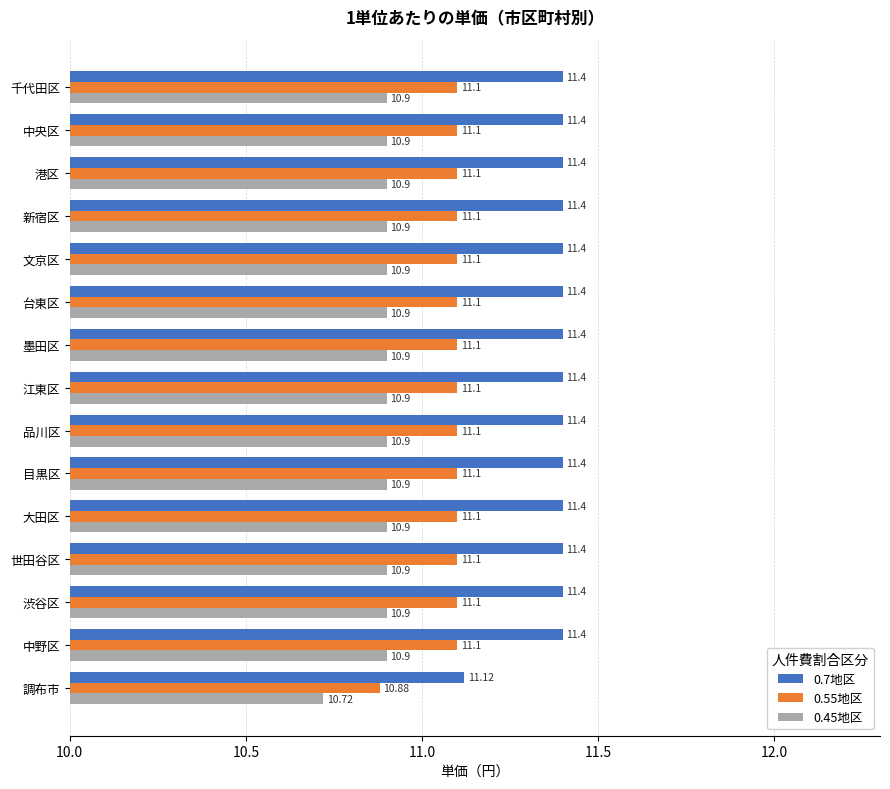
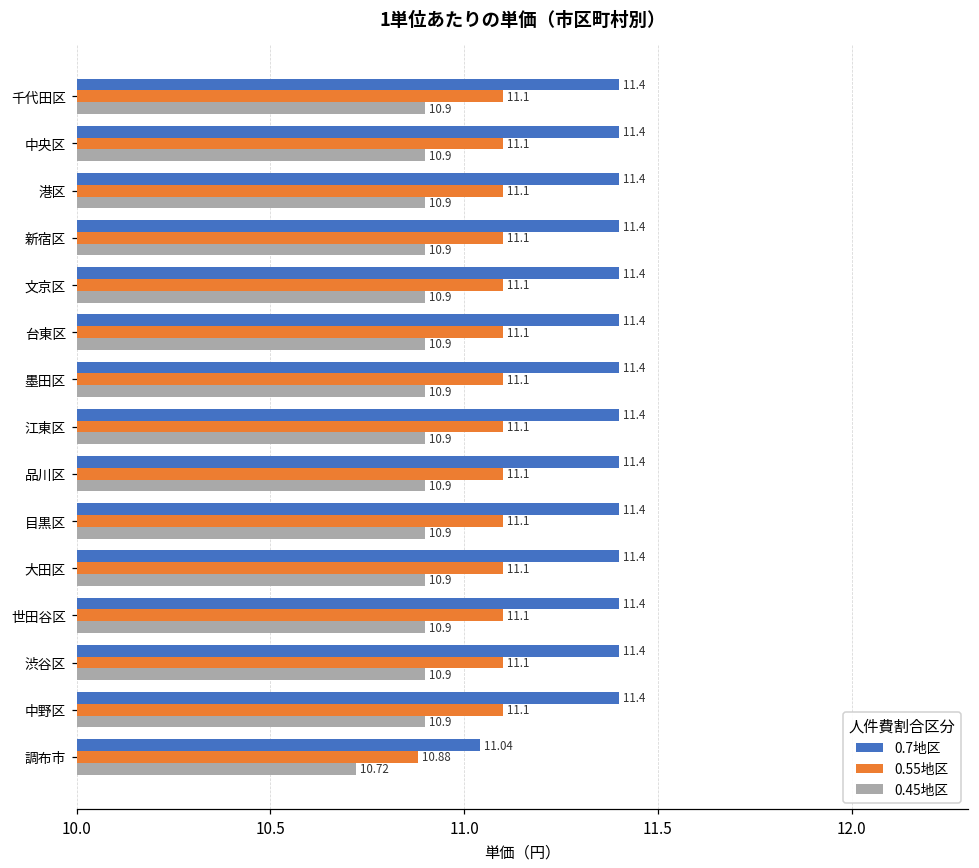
  {
    "0.7地区": {
      "千代田区": 11.4,
      "中央区": 11.4,
      "港区": 11.4,
      "新宿区": 11.4,
      "文京区": 11.4,
      "台東区": 11.4,
      "墨田区": 11.4,
      "江東区": 11.4,
      "品川区": 11.4,
      "目黒区": 11.4,
      "大田区": 11.4,
      "世田谷区": 11.4,
      "渋谷区": 11.4,
      "中野区": 11.4,
-     "調布市": 11.12
+     "調布市": 11.04
    },
    "0.55地区": {
      "千代田区": 11.1,
      "中央区": 11.1,
      "港区": 11.1,
      "新宿区": 11.1,
      "文京区": 11.1,
      "台東区": 11.1,
      "墨田区": 11.1,
      "江東区": 11.1,
      "品川区": 11.1,
      "目黒区": 11.1,
      "大田区": 11.1,
      "世田谷区": 11.1,
      "渋谷区": 11.1,
      "中野区": 11.1,
      "調布市": 10.88
    },
    "0.45地区": {
      "千代田区": 10.9,
      "中央区": 10.9,
      "港区": 10.9,
      "新宿区": 10.9,
      "文京区": 10.9,
      "台東区": 10.9,
      "墨田区": 10.9,
      "江東区": 10.9,
      "品川区": 10.9,
      "目黒区": 10.9,
      "大田区": 10.9,
      "世田谷区": 10.9,
      "渋谷区": 10.9,
      "中野区": 10.9,
      "調布市": 10.72
    }
  }
